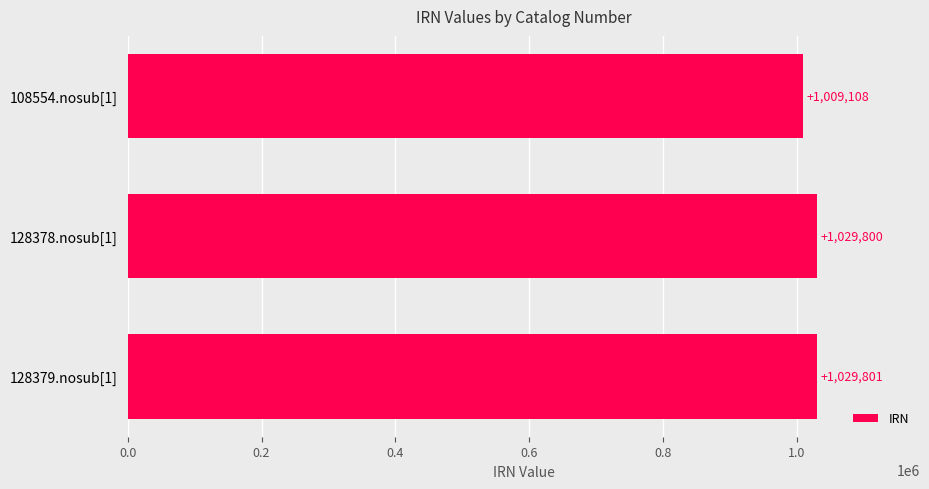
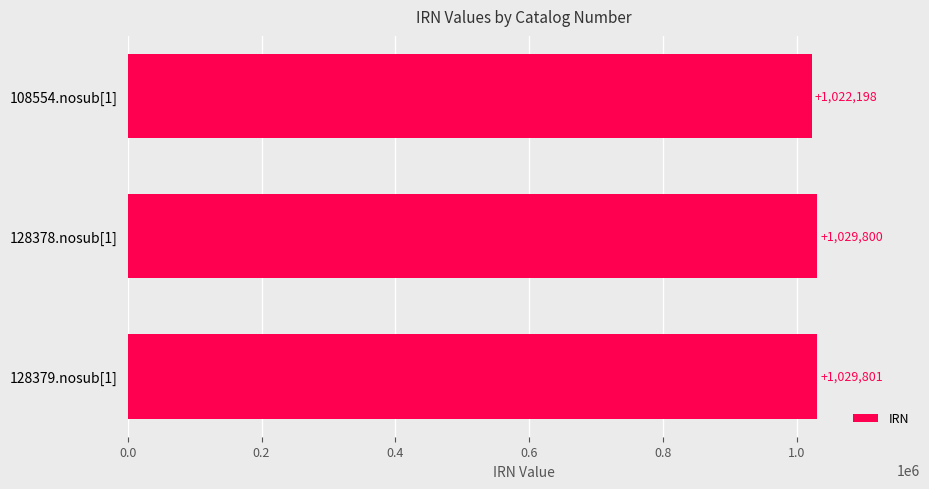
  {
-   "108554.nosub[1]": "+1,009,108",
+   "108554.nosub[1]": "+1,022,198",
    "128378.nosub[1]": "+1,029,800",
    "128379.nosub[1]": "+1,029,801"
  }
